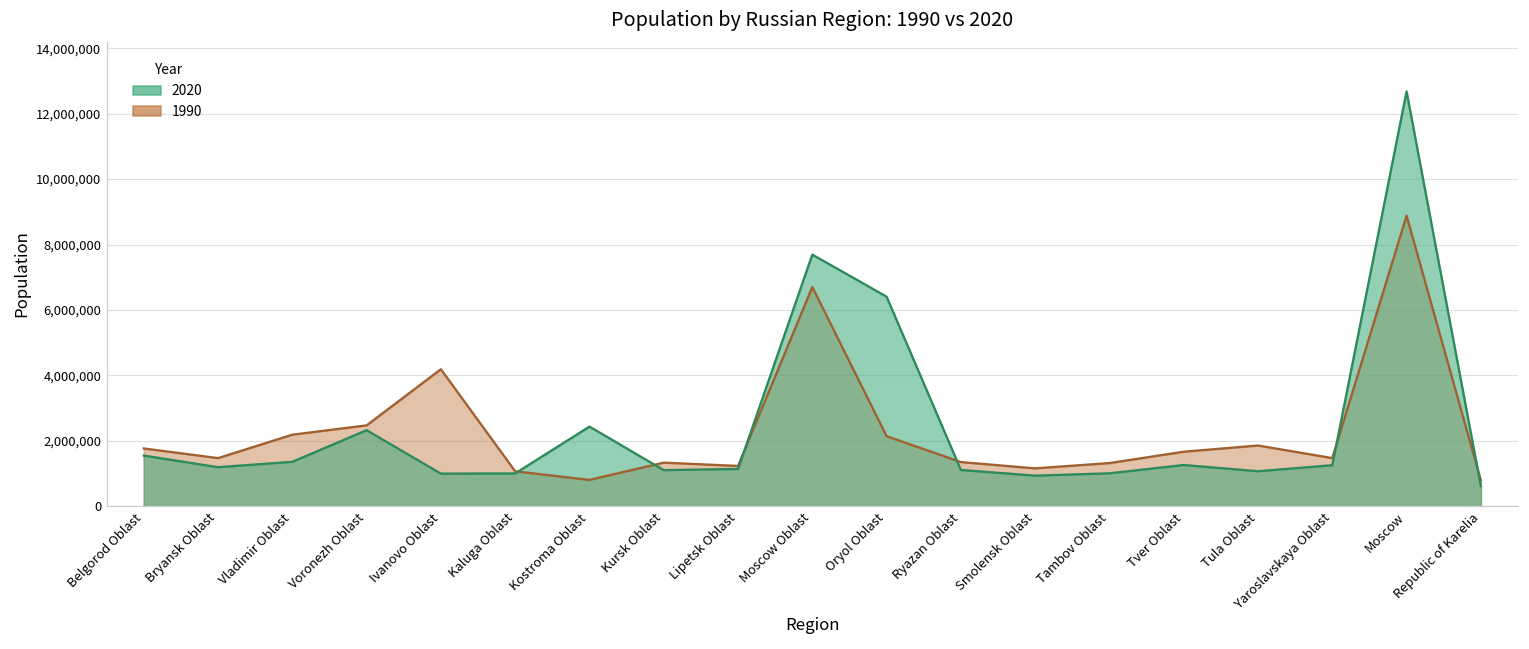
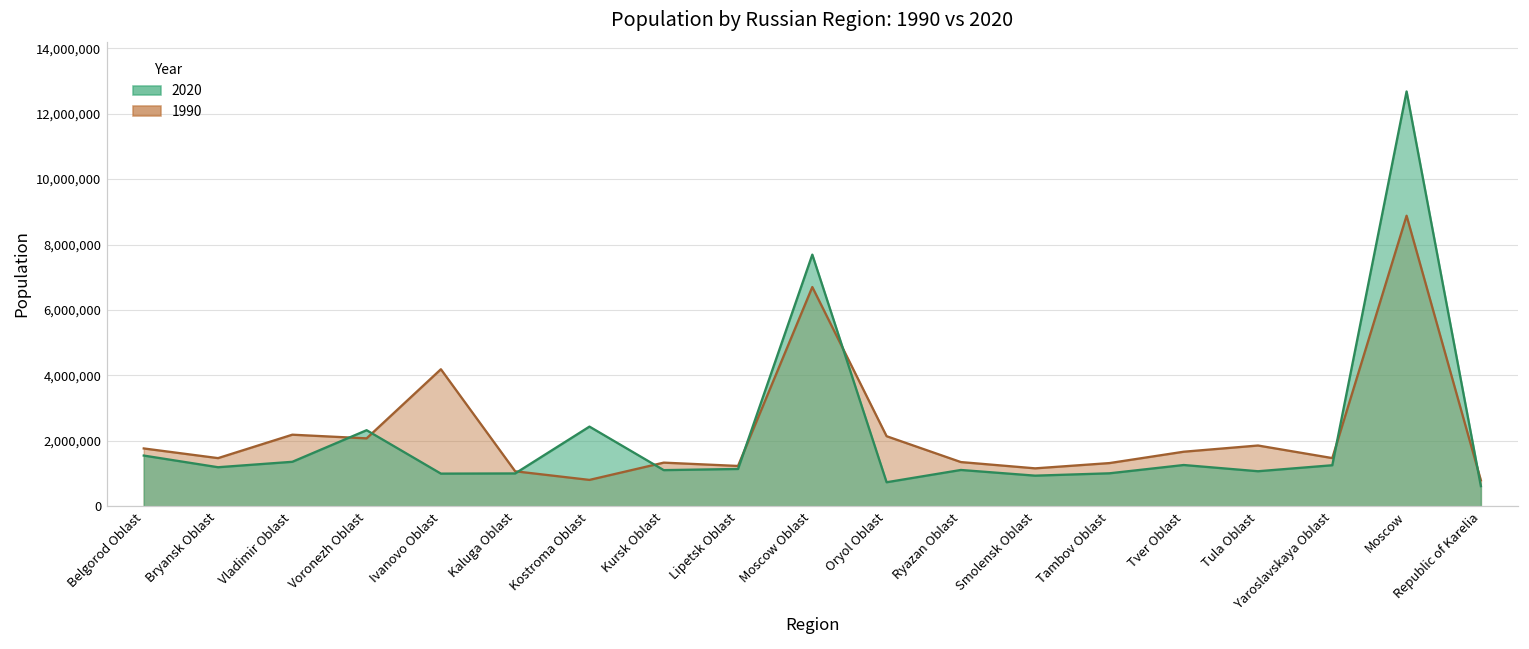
  {
    "1990": {
      "Belgorod Oblast": "1,800,000",
      "Bryansk Oblast": "1,500,000",
      "Vladimir Oblast": "2,200,000",
-     "Voronezh Oblast": "2,500,000",
+     "Voronezh Oblast": "2,100,000",
      "Ivanovo Oblast": "4,200,000",
      "Kostroma Oblast": "800,000",
      "Kursk Oblast": "1,300,000",
      "Lipetsk Oblast": "1,200,000",
      "Moscow Oblast": "6,700,000",
      "Oryol Oblast": "2,100,000",
      "Ryazan Oblast": "1,400,000",
      "Smolensk Oblast": "1,200,000",
      "Tambov Oblast": "1,300,000",
      "Tver Oblast": "1,700,000",
      "Tula Oblast": "1,900,000",
      "Yaroslavskaya Oblast": "1,500,000",
      "Moscow": "8,900,000",
      "Republic of Karelia": "800,000"
    },
    "2020": {
      "Belgorod Oblast": "1,500,000",
      "Bryansk Oblast": "1,200,000",
      "Vladimir Oblast": "1,400,000",
      "Voronezh Oblast": "2,300,000",
      "Ivanovo Oblast": "1,000,000",
      "Kostroma Oblast": "2,400,000",
      "Kursk Oblast": "1,100,000",
      "Lipetsk Oblast": "1,100,000",
      "Moscow Oblast": "7,700,000",
-     "Oryol Oblast": "6,400,000",
+     "Oryol Oblast": "700,000",
      "Ryazan Oblast": "1,100,000",
      "Smolensk Oblast": "900,000",
      "Tambov Oblast": "1,000,000",
      "Tver Oblast": "1,300,000",
      "Tula Oblast": "1,100,000",
      "Yaroslavskaya Oblast": "1,300,000",
      "Moscow": "12,700,000",
      "Republic of Karelia": "600,000"
    }
  }
